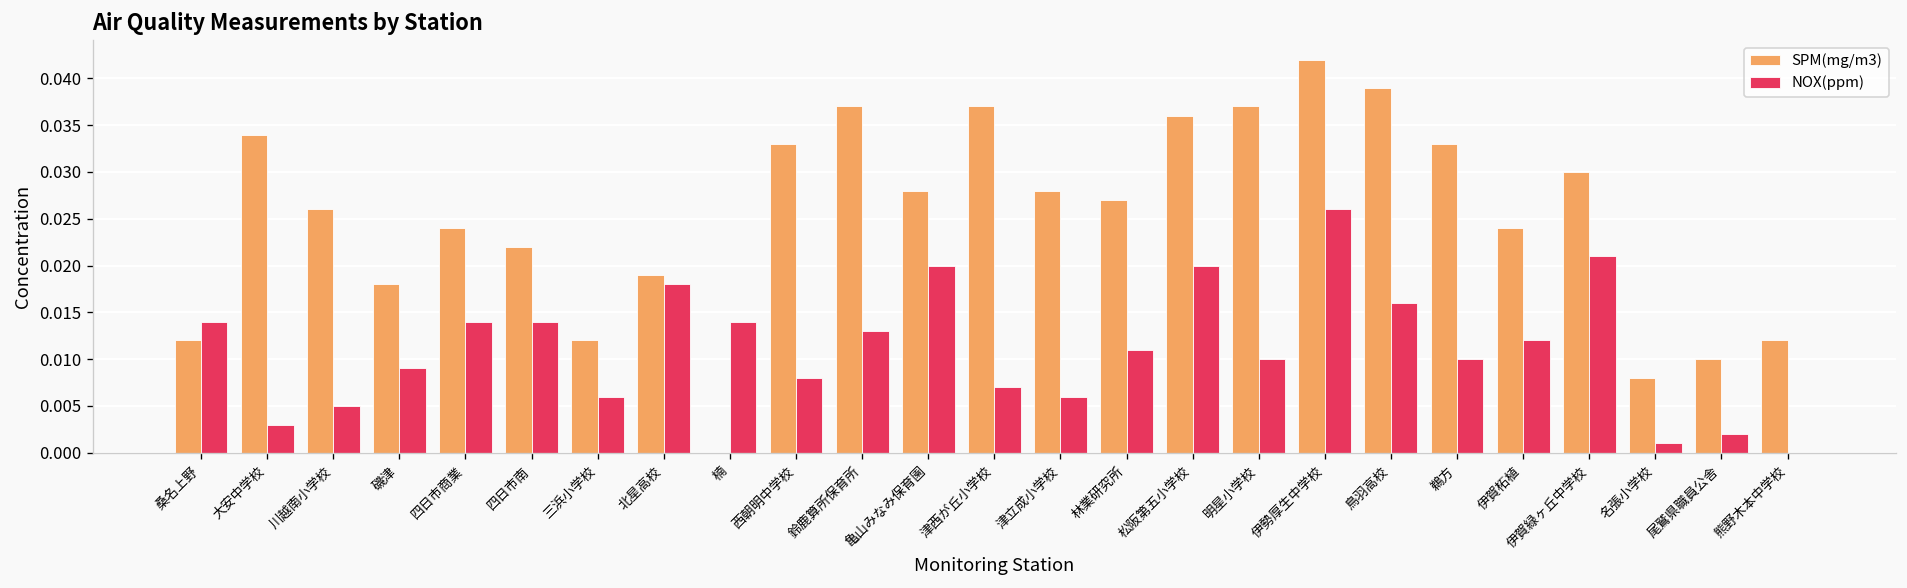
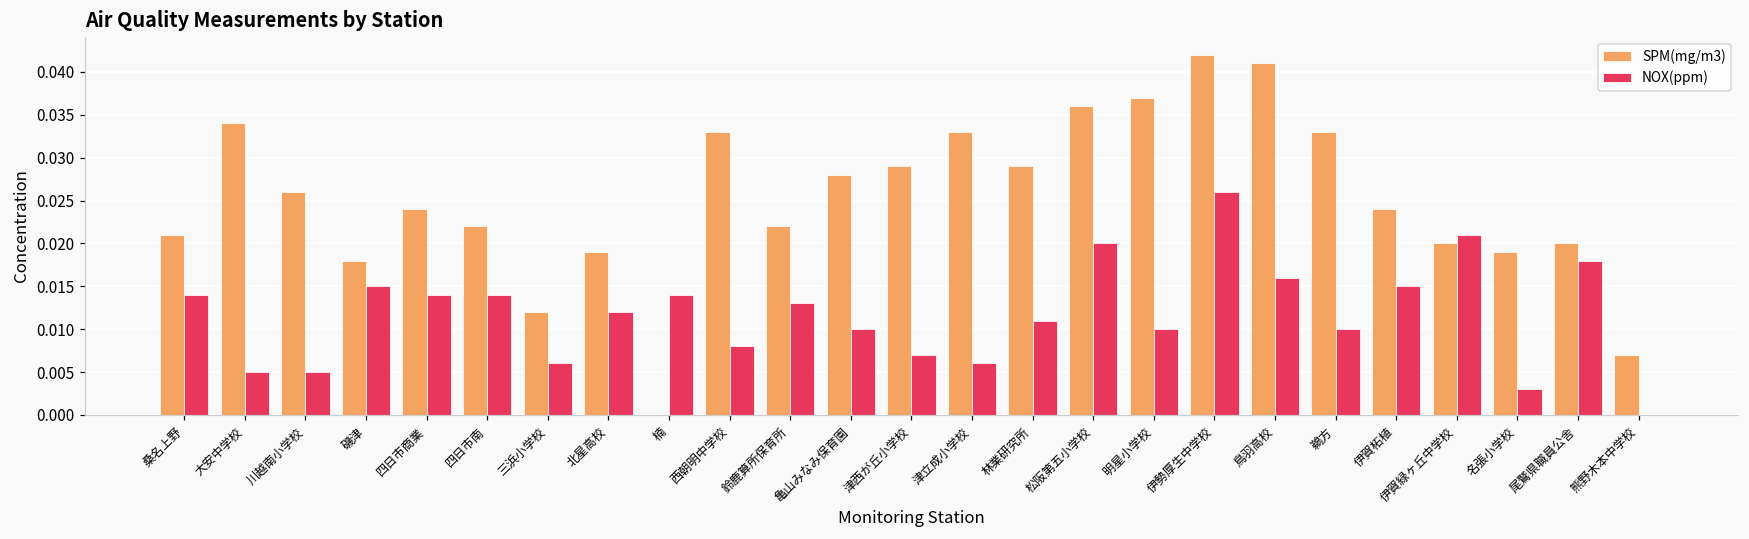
  {
    "SPM(mg/m3)": {
-     "桑名上野": 0.012,
+     "桑名上野": 0.021,
      "大安中学校": 0.034,
      "川越南小学校": 0.026,
      "磯津": 0.018,
      "四日市商業": 0.024,
      "四日市南": 0.022,
      "三浜小学校": 0.012,
      "北星高校": 0.019,
      "楠": 0.000,
      "西朝明中学校": 0.033,
-     "鈴鹿算所保育所": 0.037,
+     "鈴鹿算所保育所": 0.022,
      "亀山みなみ保育園": 0.028,
-     "津西が丘小学校": 0.037,
-     "津立成小学校": 0.028,
-     "林業研究所": 0.027,
+     "津西が丘小学校": 0.029,
+     "津立成小学校": 0.033,
+     "林業研究所": 0.029,
      "松阪第五小学校": 0.036,
      "明星小学校": 0.037,
      "伊勢厚生中学校": 0.042,
-     "鳥羽高校": 0.039,
+     "鳥羽高校": 0.041,
      "鵜方": 0.033,
      "伊賀柘植": 0.024,
-     "伊賀緑ヶ丘中学校": 0.03,
-     "名張小学校": 0.008,
-     "尾鷲県職員公舎": 0.01,
-     "熊野木本中学校": 0.012
+     "伊賀緑ヶ丘中学校": 0.02,
+     "名張小学校": 0.019,
+     "尾鷲県職員公舎": 0.02,
+     "熊野木本中学校": 0.007
    },
    "NOX(ppm)": {
      "桑名上野": 0.014,
-     "大安中学校": 0.003,
+     "大安中学校": 0.005,
      "川越南小学校": 0.005,
-     "磯津": 0.009,
+     "磯津": 0.015,
      "四日市商業": 0.014,
      "四日市南": 0.014,
      "三浜小学校": 0.006,
-     "北星高校": 0.018,
+     "北星高校": 0.012,
      "楠": 0.014,
      "西朝明中学校": 0.008,
      "鈴鹿算所保育所": 0.013,
-     "亀山みなみ保育園": 0.02,
+     "亀山みなみ保育園": 0.01,
      "津西が丘小学校": 0.007,
      "津立成小学校": 0.006,
      "林業研究所": 0.011,
      "松阪第五小学校": 0.020,
      "明星小学校": 0.010,
      "伊勢厚生中学校": 0.026,
      "鳥羽高校": 0.016,
      "鵜方": 0.010,
-     "伊賀柘植": 0.012,
+     "伊賀柘植": 0.015,
      "伊賀緑ヶ丘中学校": 0.021,
-     "名張小学校": 0.001,
-     "尾鷲県職員公舎": 0.002,
+     "名張小学校": 0.003,
+     "尾鷲県職員公舎": 0.018,
      "熊野木本中学校": 0.000
    }
  }
